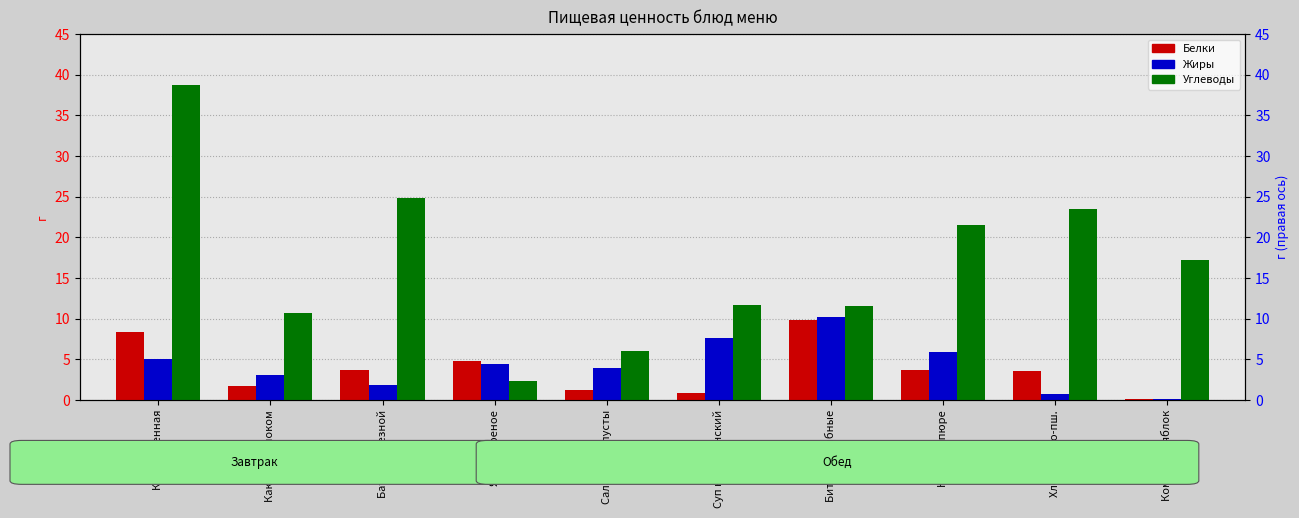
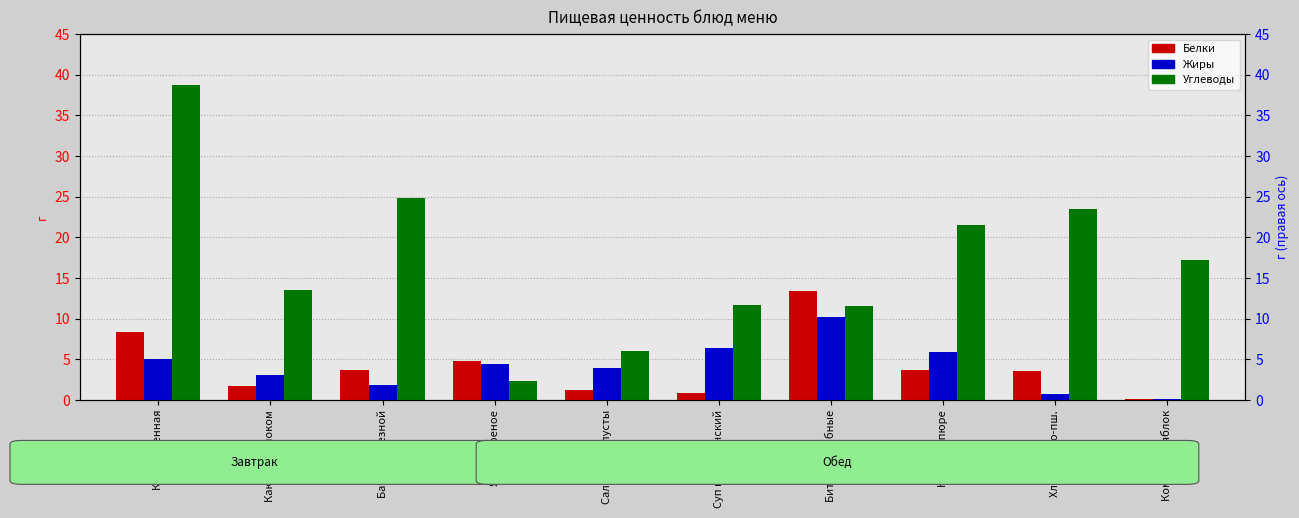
  {
    "Белки": {
      "Каша пшенная": 8,
      "Какао с молоком": 2,
      "Батон нарезной": 4,
      "Яйцо вареное": 5,
      "Салат из капусты": 1,
      "Суп крестьянский": 1,
-     "Биточки рыбные": 10,
+     "Биточки рыбные": 13,
      "Картоф. пюре": 4,
      "Хлеб ржано-пш.": 4
    },
    "Жиры": {
      "Каша пшенная": 5,
      "Какао с молоком": 3,
      "Батон нарезной": 2,
      "Яйцо вареное": 4,
      "Салат из капусты": 4,
-     "Суп крестьянский": 8,
+     "Суп крестьянский": 6,
      "Биточки рыбные": 10,
      "Картоф. пюре": 6,
      "Хлеб ржано-пш.": 1
    },
    "Углеводы": {
      "Каша пшенная": 39,
-     "Какао с молоком": 11,
+     "Какао с молоком": 14,
      "Батон нарезной": 25,
      "Яйцо вареное": 2,
      "Салат из капусты": 6,
      "Суп крестьянский": 12,
      "Биточки рыбные": 12,
      "Картоф. пюре": 22,
      "Хлеб ржано-пш.": 23,
      "Компот из яблок": 17
    }
  }
